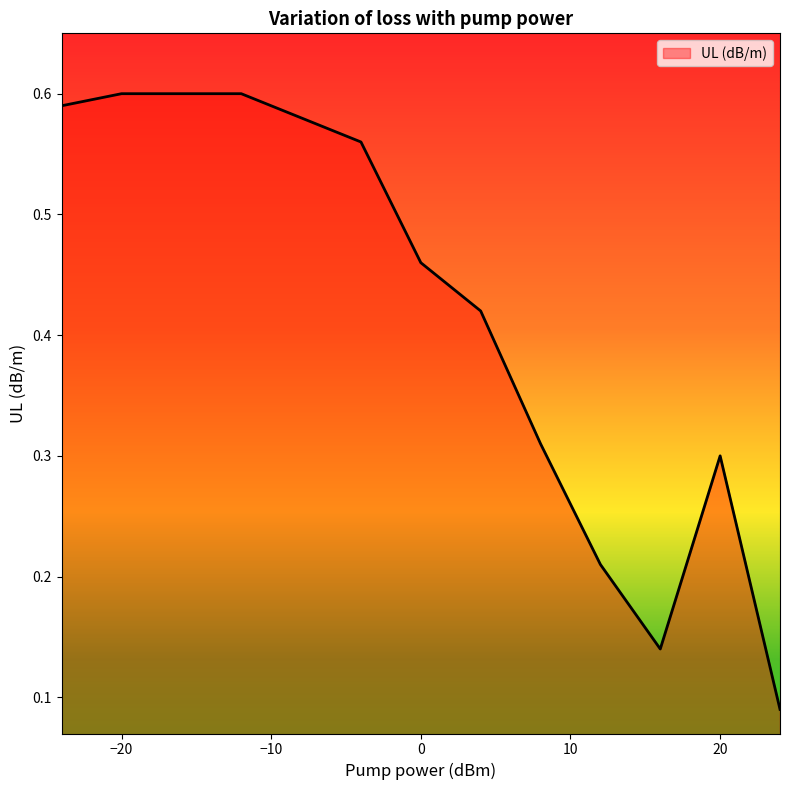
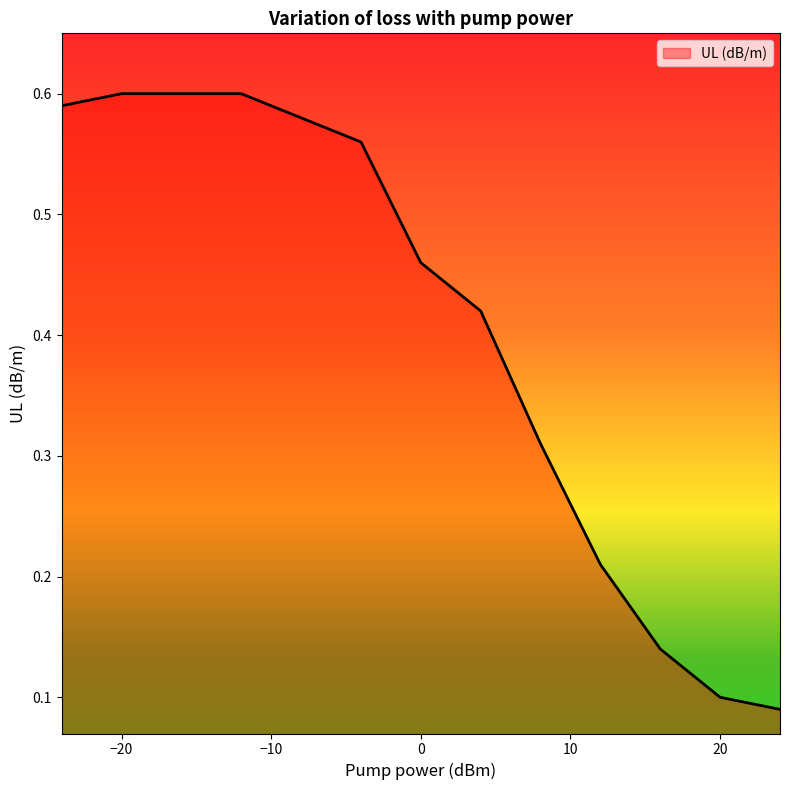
  {
    "−20": 0.6,
    "0": 0.460,
-   "20": 0.3
+   "20": 0.1
  }
